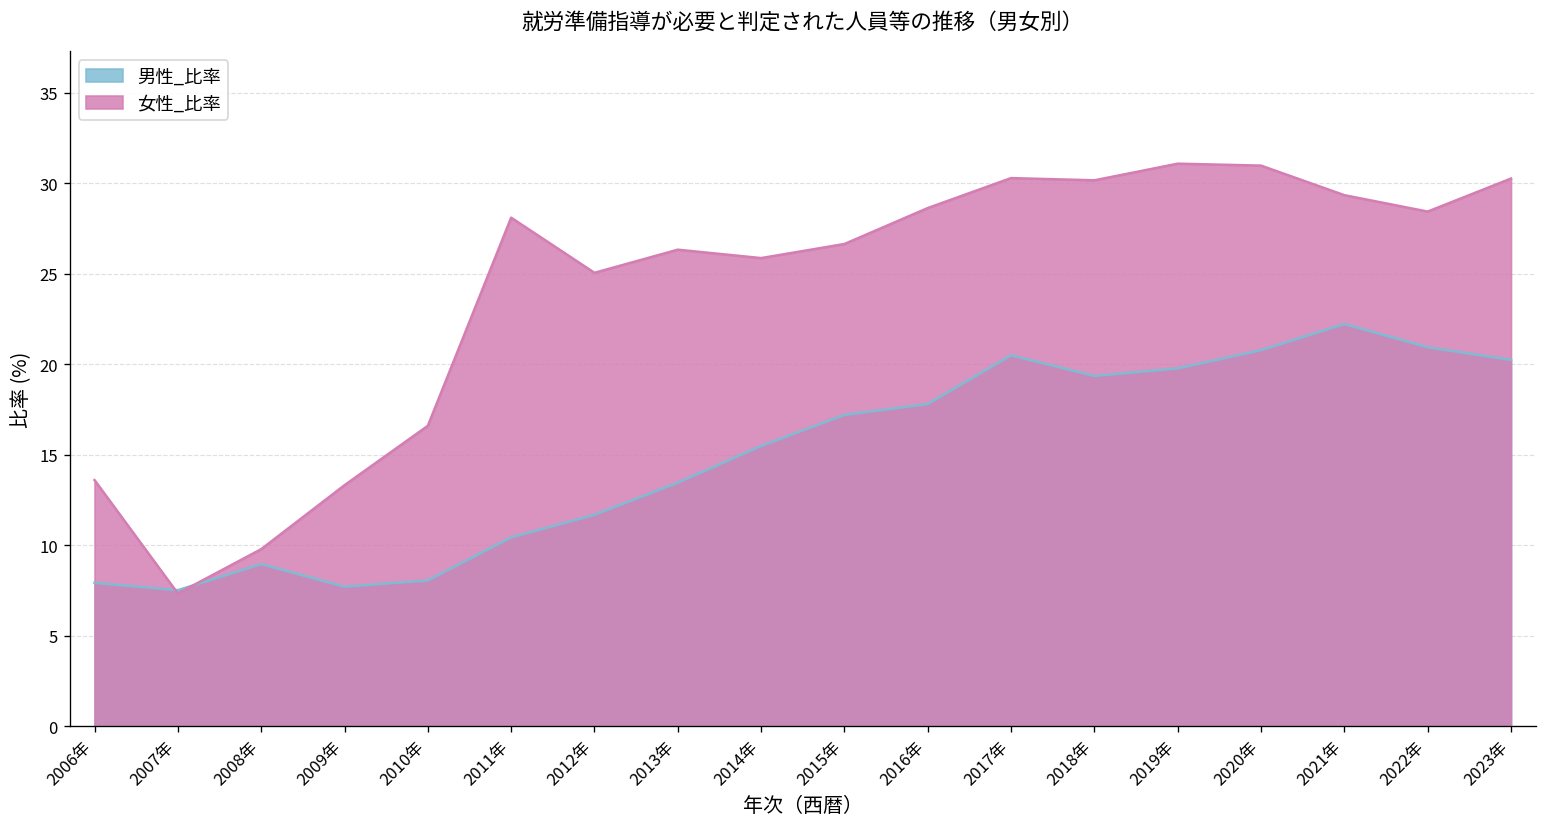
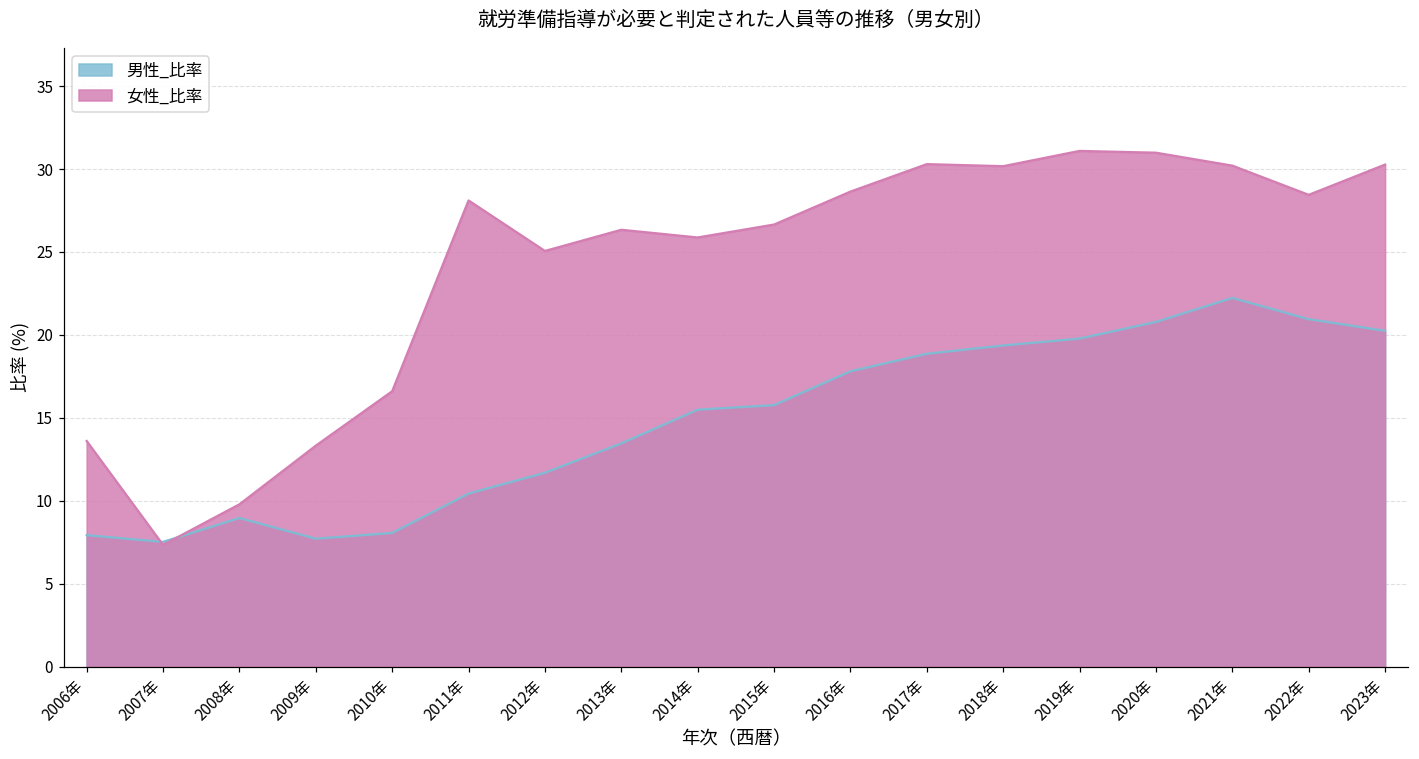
  {
    "男性_比率": {
      "2006年": 7.9,
      "2007年": 7.5,
      "2008年": 9.0,
      "2009年": 7.7,
      "2010年": 8.1,
      "2011年": 10.4,
      "2012年": 11.7,
      "2013年": 13.5,
      "2014年": 15.5,
-     "2015年": 17.2,
+     "2015年": 15.8,
      "2016年": 17.8,
-     "2017年": 20.5,
+     "2017年": 18.9,
      "2018年": 19.4,
      "2019年": 19.8,
      "2020年": 20.8,
      "2021年": 22.2,
      "2022年": 20.9,
      "2023年": 20.2
    },
    "女性_比率": {
      "2006年": 13.6,
      "2007年": 7.3,
      "2008年": 9.8,
      "2009年": 13.3,
      "2010年": 16.6,
      "2011年": 28.1,
      "2012年": 25.1,
      "2013年": 26.3,
      "2014年": 25.9,
      "2015年": 26.7,
      "2016年": 28.6,
      "2017年": 30.3,
      "2018年": 30.2,
      "2019年": 31.1,
      "2020年": 31.0,
-     "2021年": 29.3,
+     "2021年": 30.2,
      "2022年": 28.4,
      "2023年": 30.3
    }
  }
